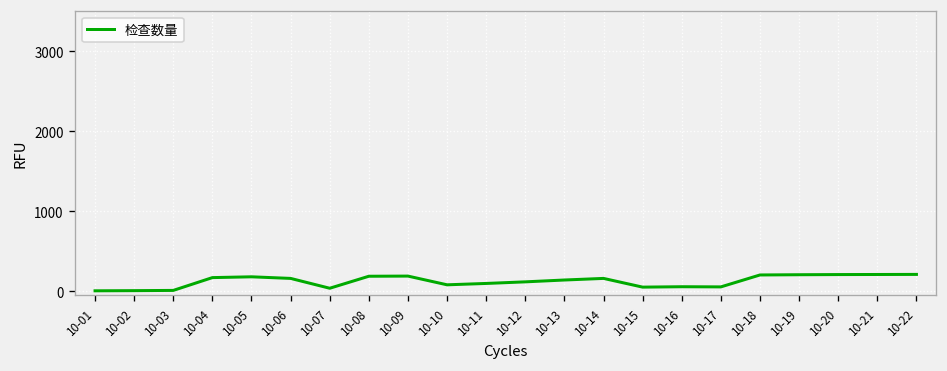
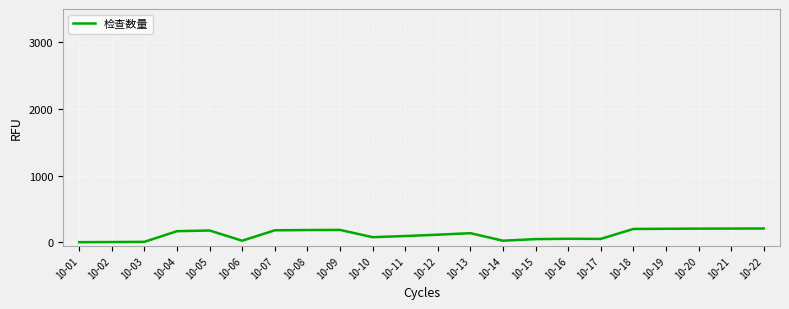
  {
    "10-01": 0,
    "10-02": 0,
    "10-03": 0,
    "10-04": 200,
    "10-05": 200,
-   "10-06": 200,
-   "10-07": 0,
+   "10-06": 0,
+   "10-07": 200,
    "10-08": 200,
    "10-09": 200,
    "10-10": 100,
    "10-11": 100,
    "10-12": 100,
    "10-13": 100,
-   "10-14": 200,
+   "10-14": 0,
    "10-15": 0,
    "10-16": 100,
    "10-17": 100,
    "10-18": 200,
    "10-19": 200,
    "10-20": 200,
    "10-21": 200,
    "10-22": 200
  }
